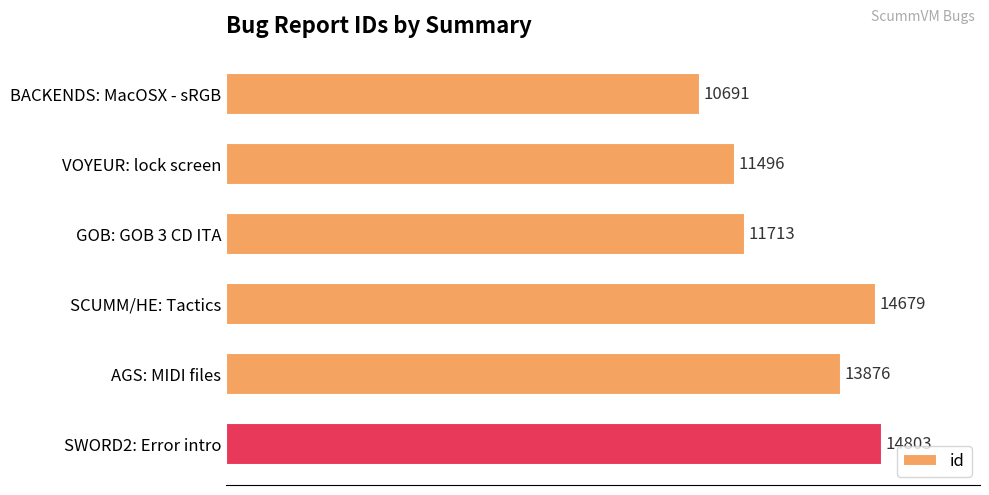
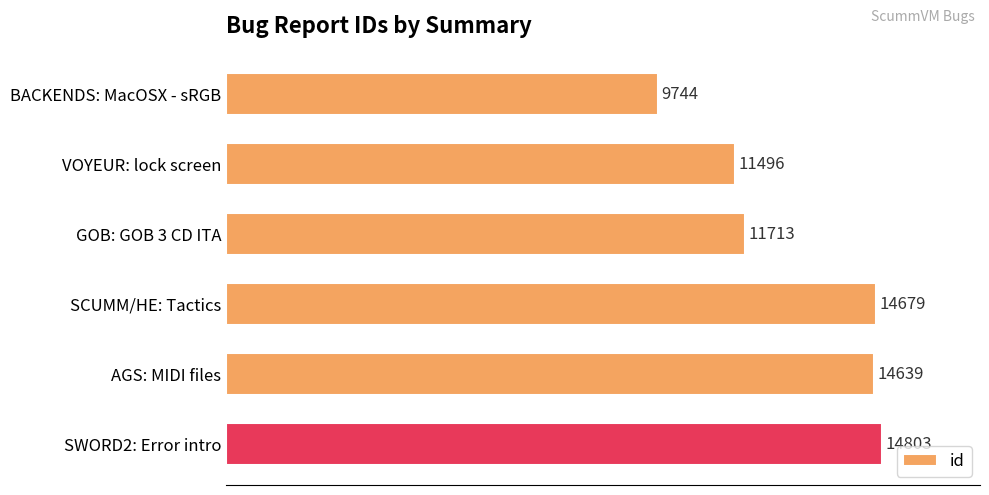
  {
-   "BACKENDS: MacOSX - sRGB": 10691,
+   "BACKENDS: MacOSX - sRGB": 9744,
    "VOYEUR: lock screen": 11496,
    "GOB: GOB 3 CD ITA": 11713,
    "SCUMM/HE: Tactics": 14679,
-   "AGS: MIDI files": 13876
+   "AGS: MIDI files": 14639
  }
